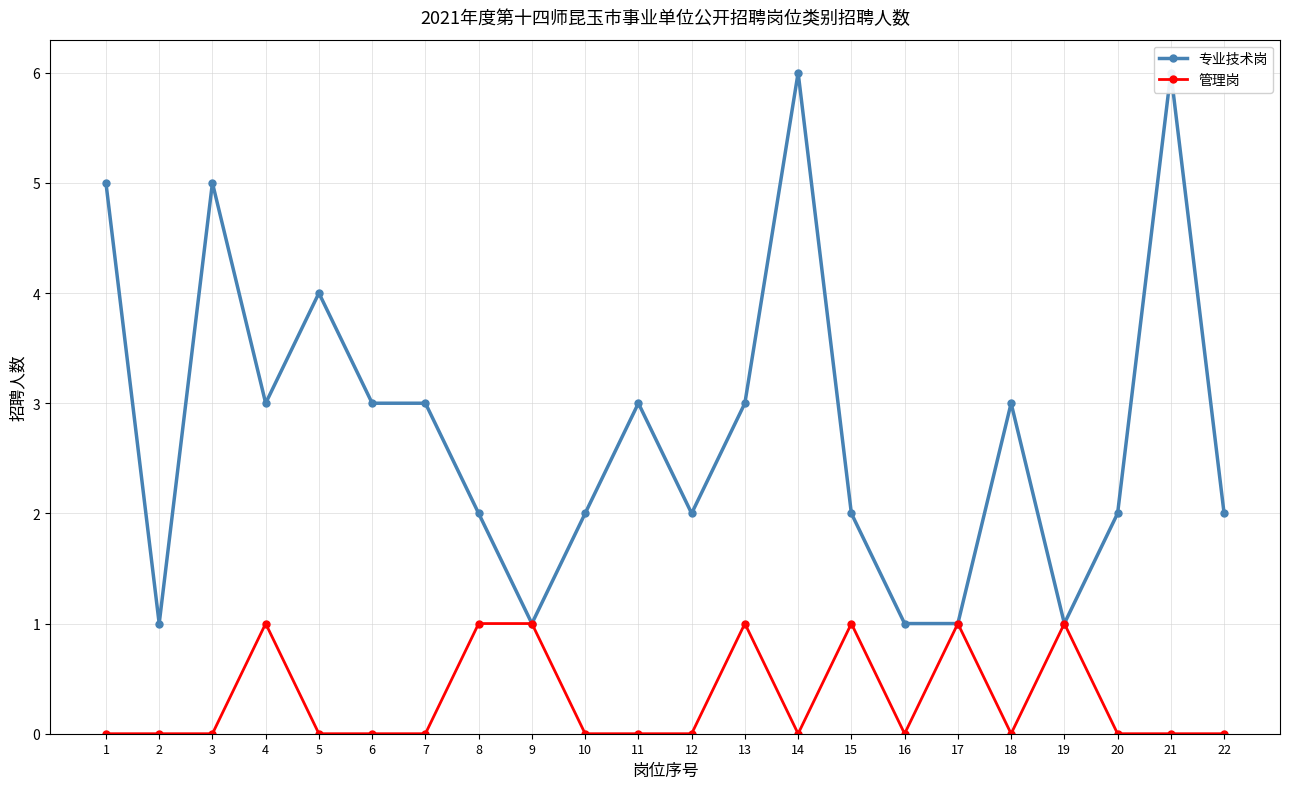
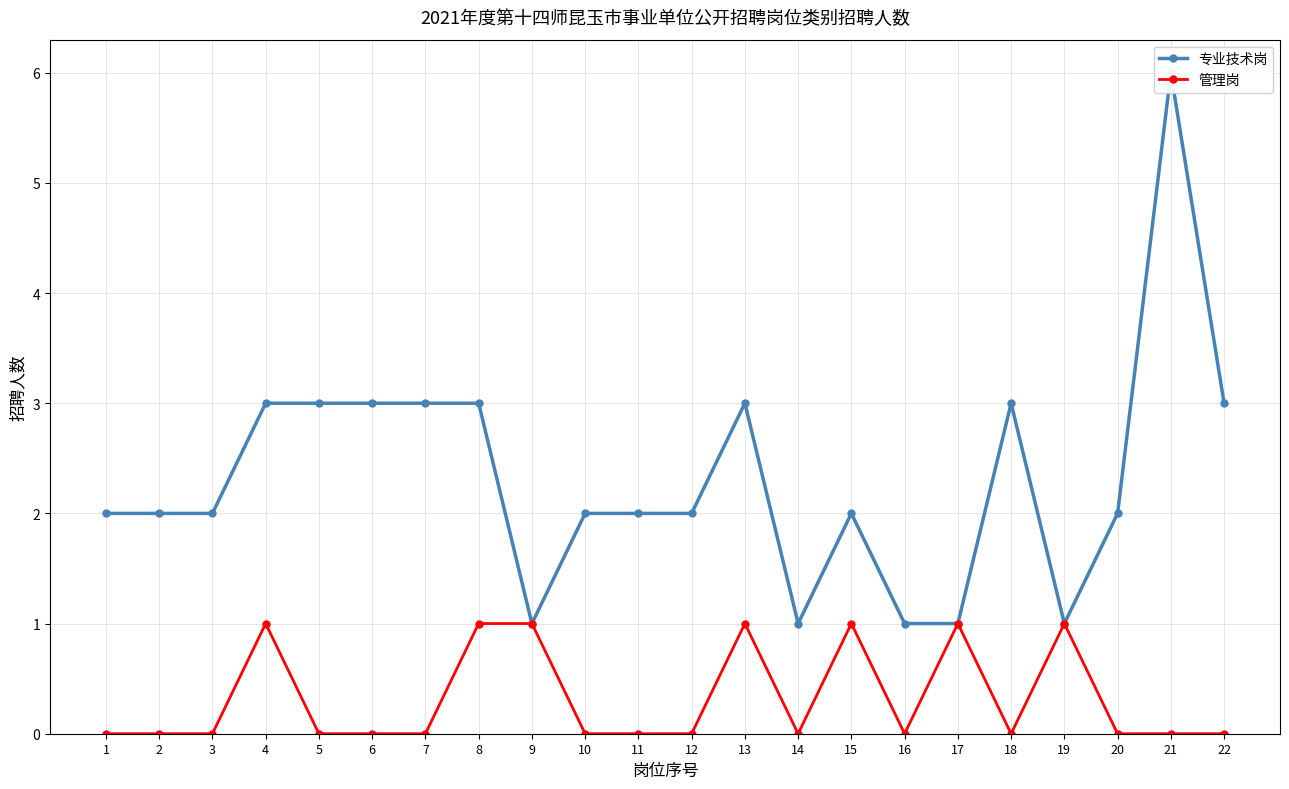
  {
    "专业技术岗": {
-     "1": 5,
-     "2": 1,
-     "3": 5,
+     "1": 2,
+     "2": 2,
+     "3": 2,
      "4": 3,
-     "5": 4,
+     "5": 3,
      "6": 3,
      "7": 3,
-     "8": 2,
+     "8": 3,
      "10": 2,
-     "11": 3,
+     "11": 2,
      "12": 2,
      "13": 3,
-     "14": 6,
+     "14": 1,
      "15": 2,
      "16": 1,
      "18": 3,
      "20": 2,
-     "22": 2
+     "22": 3
    },
    "管理岗": {
      "1": 0,
      "2": 0,
      "3": 0,
      "4": 1,
      "5": 0,
      "6": 0,
      "7": 0,
      "8": 1,
      "10": 0,
      "11": 0,
      "12": 0,
      "13": 1,
      "14": 0,
      "15": 1,
      "16": 0,
      "18": 0,
      "20": 0,
      "21": 0,
      "22": 0
    }
  }
